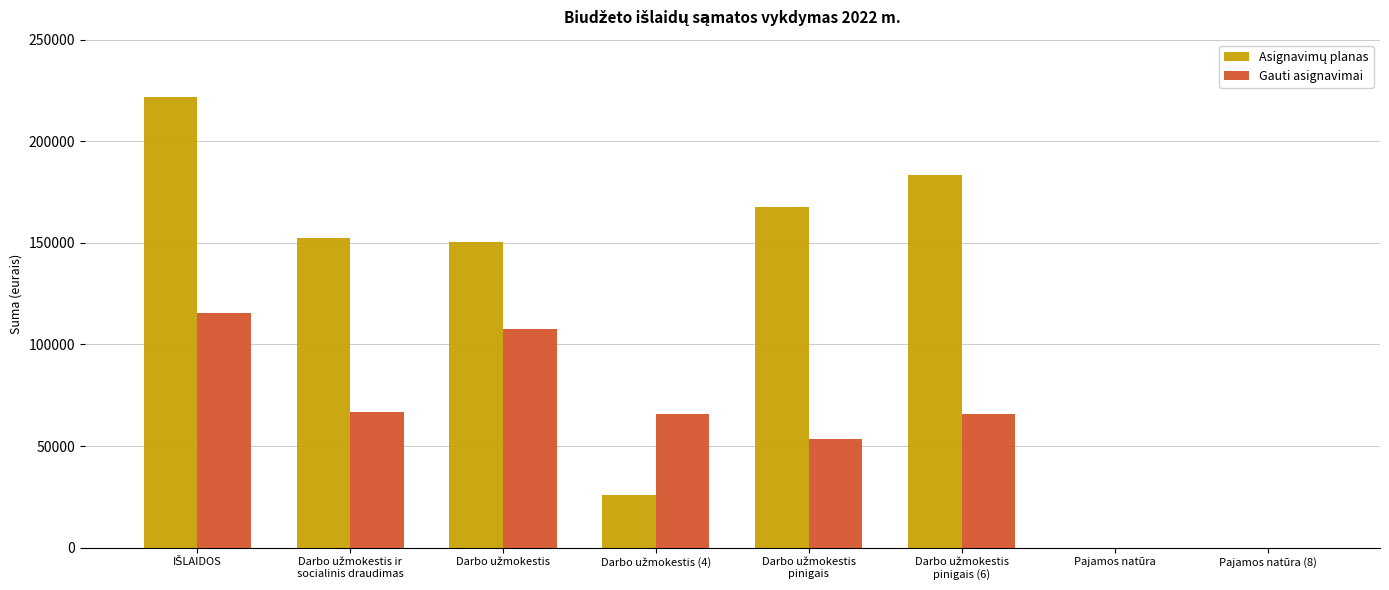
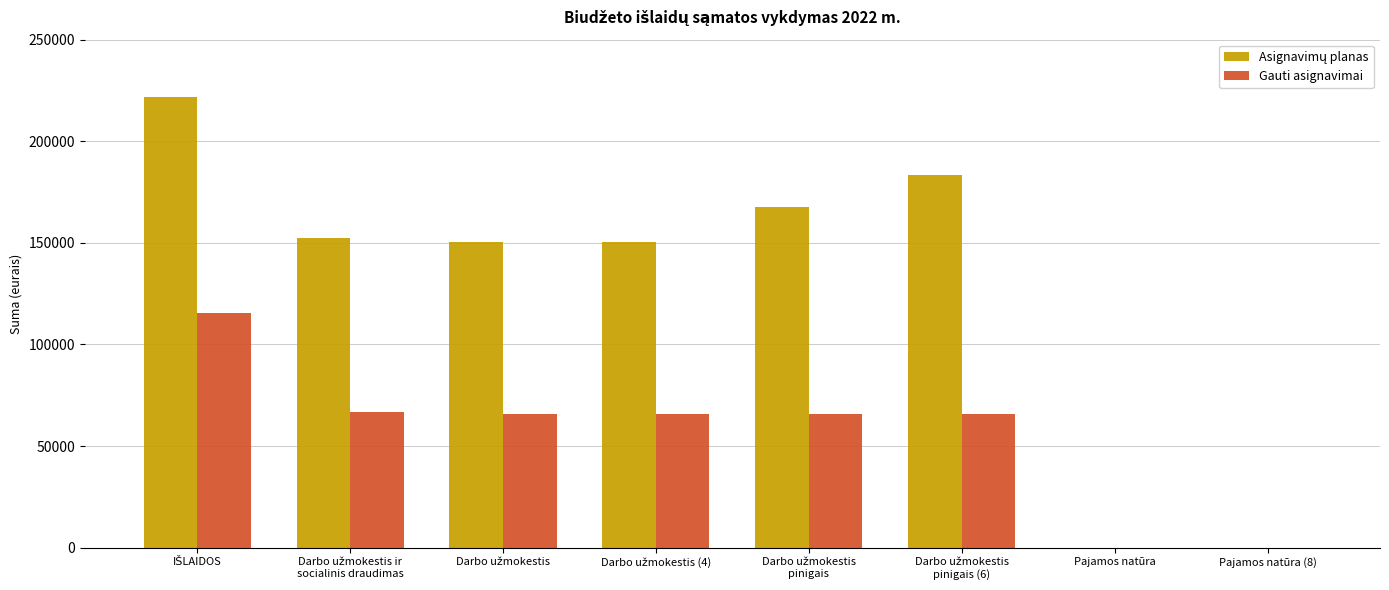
  {
    "Asignavimų planas": {
      "IŠLAIDOS": 222000,
      "Darbo užmokestis ir socialinis draudimas": 152000,
      "Darbo užmokestis": 150000,
-     "Darbo užmokestis (4)": 26000,
+     "Darbo užmokestis (4)": 150000,
      "Darbo užmokestis pinigais": 168000,
      "Darbo užmokestis pinigais (6)": 183000,
      "Pajamos natūra": 0,
      "Pajamos natūra (8)": 0
    },
    "Gauti asignavimai": {
      "IŠLAIDOS": 115000,
      "Darbo užmokestis ir socialinis draudimas": 67000,
-     "Darbo užmokestis": 108000,
+     "Darbo užmokestis": 66000,
      "Darbo užmokestis (4)": 66000,
-     "Darbo užmokestis pinigais": 54000,
+     "Darbo užmokestis pinigais": 66000,
      "Darbo užmokestis pinigais (6)": 66000,
      "Pajamos natūra": 0,
      "Pajamos natūra (8)": 0
    }
  }
